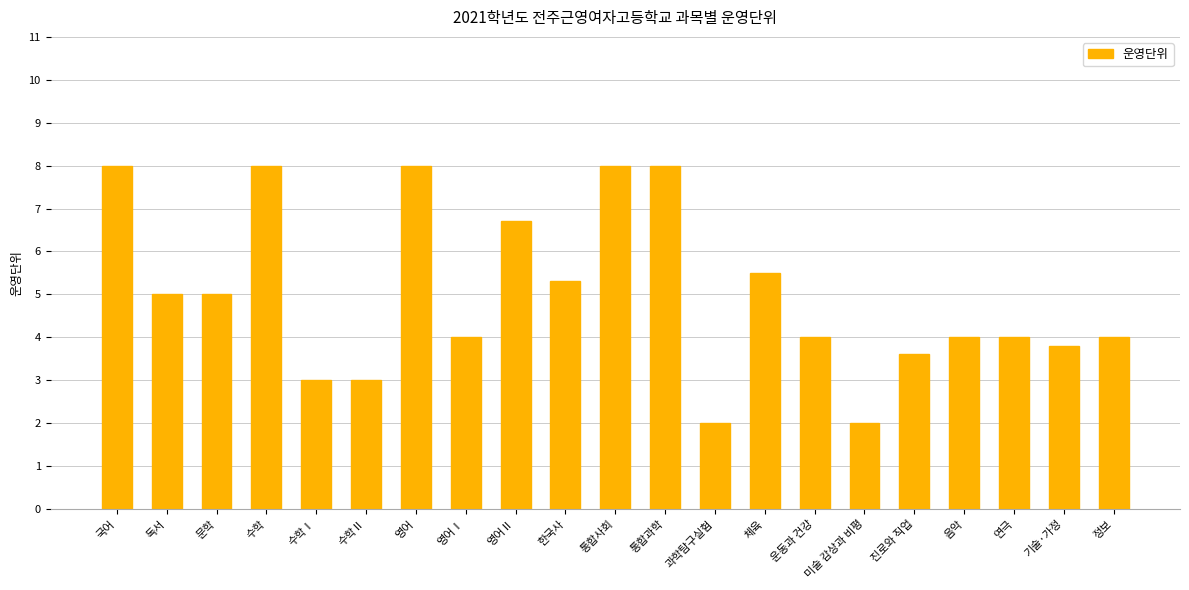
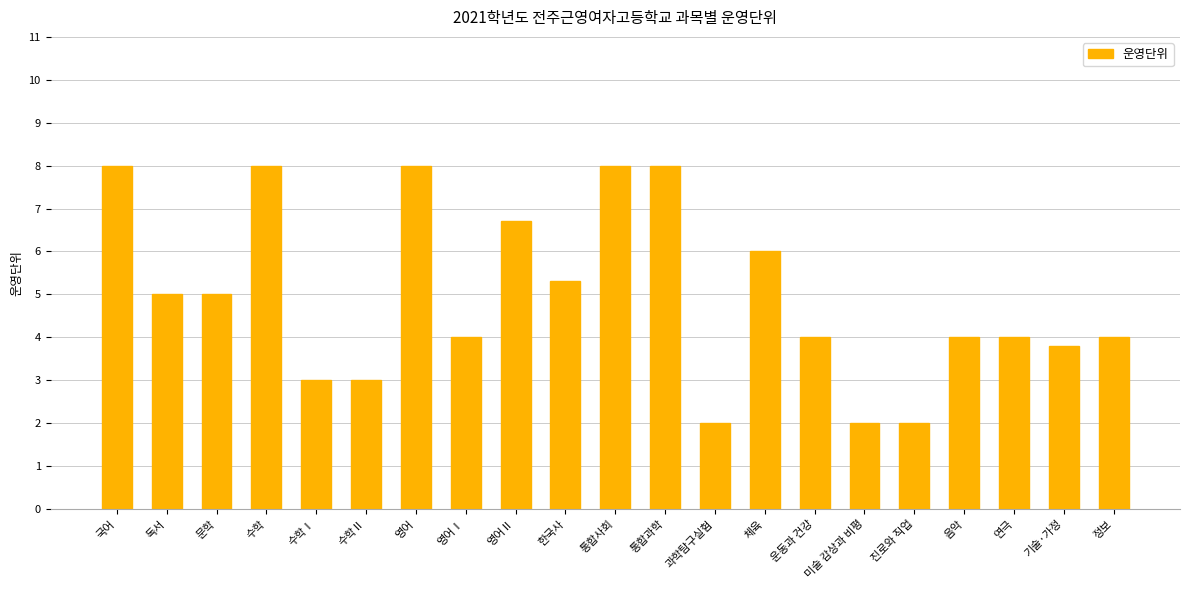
  {
    "국어": 8.0,
    "독서": 5.0,
    "문학": 5.0,
    "수학": 8.0,
    "수학Ⅰ": 3.0,
    "수학Ⅱ": 3.0,
    "영어": 8.0,
    "영어Ⅰ": 4.0,
    "영어Ⅱ": 6.7,
    "한국사": 5.3,
    "통합사회": 8.0,
    "통합과학": 8.0,
    "과학탐구실험": 2.0,
-   "체육": 5.5,
+   "체육": 6.0,
    "운동과 건강": 4.0,
    "미술 감상과 비평": 2.0,
-   "진로와 직업": 3.6,
+   "진로와 직업": 2.0,
    "음악": 4.0,
    "연극": 4.0,
    "기술·가정": 3.8,
    "정보": 4.0
  }
